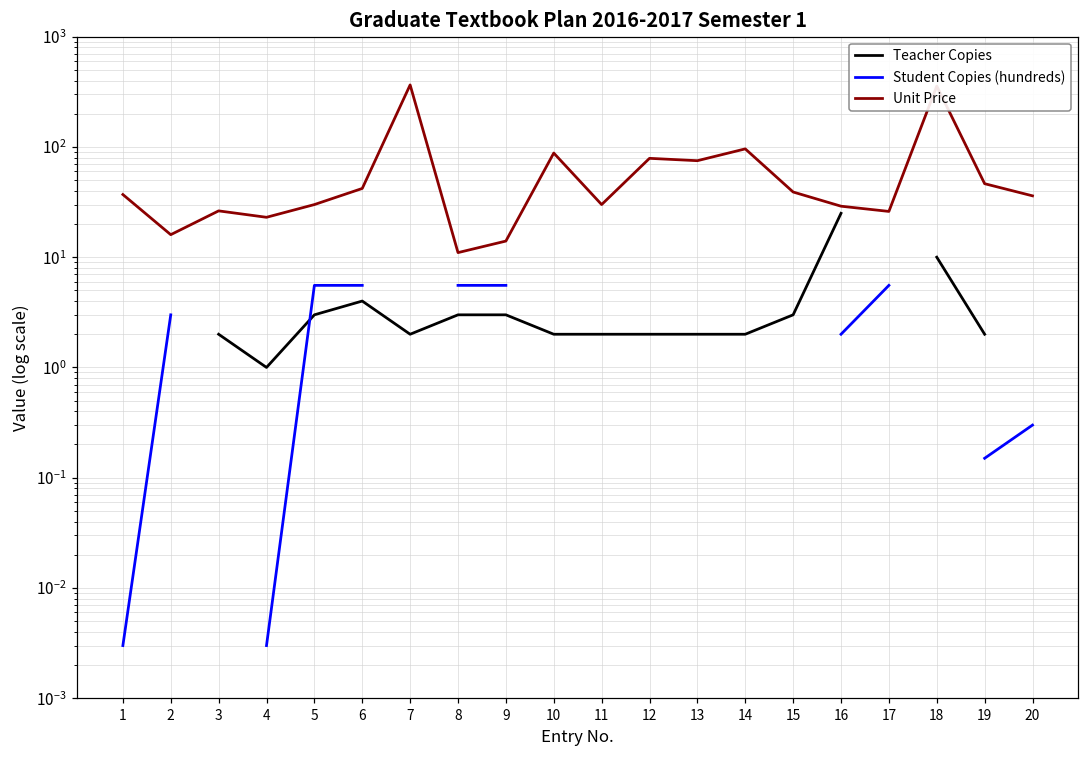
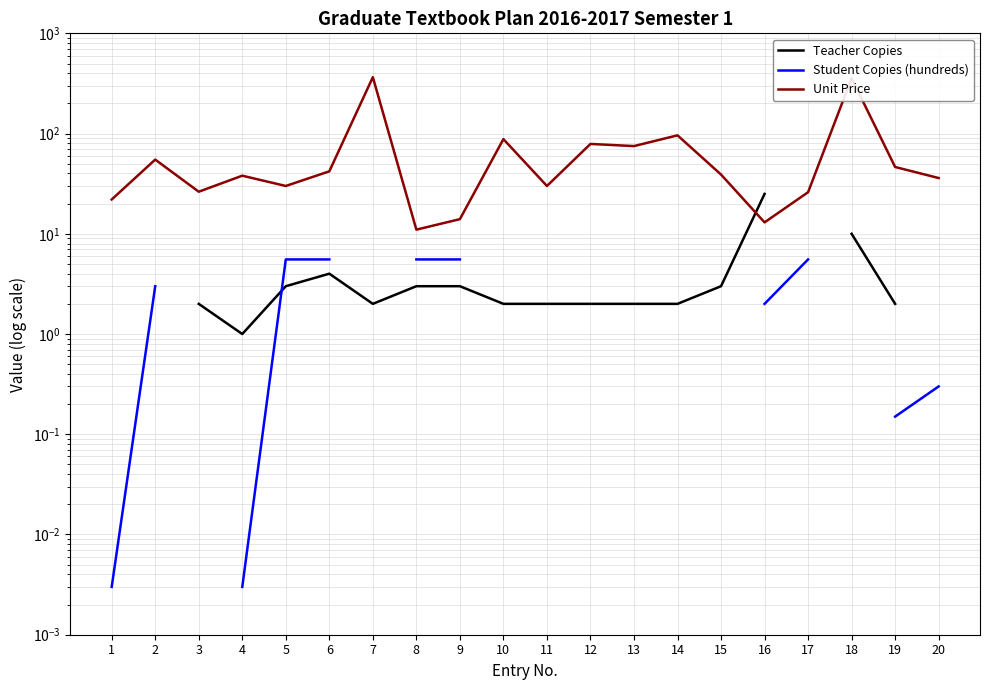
  {
    "Teacher Copies": {
      "1": 1,
      "3": 2,
      "4": 1,
      "5": 3,
      "6": 4,
      "7": 2,
      "8": 3,
      "9": 3,
      "10": 2,
      "11": 2,
      "12": 2,
      "13": 2,
      "14": 2,
      "15": 3,
      "16": 25,
      "18": 10,
      "19": 2
    },
    "Student Copies (hundreds)": {
      "1": 0.0030,
      "2": 3,
      "4": 0.0030,
      "5": 6,
      "6": 6,
      "8": 6,
      "9": 6,
      "16": 2,
      "17": 6,
      "19": 0.15,
      "20": 0.30
    },
    "Unit Price": {
-     "1": 37,
-     "2": 16,
+     "1": 22,
+     "2": 60,
      "3": 26,
-     "4": 23,
+     "4": 38,
      "5": 30,
      "6": 42,
      "7": 370,
      "8": 11,
      "9": 14,
      "10": 90,
      "11": 30,
      "12": 80,
      "13": 80,
      "14": 100,
      "15": 39,
-     "16": 29,
+     "16": 13,
      "17": 26,
      "19": 50,
      "20": 36
    }
  }
